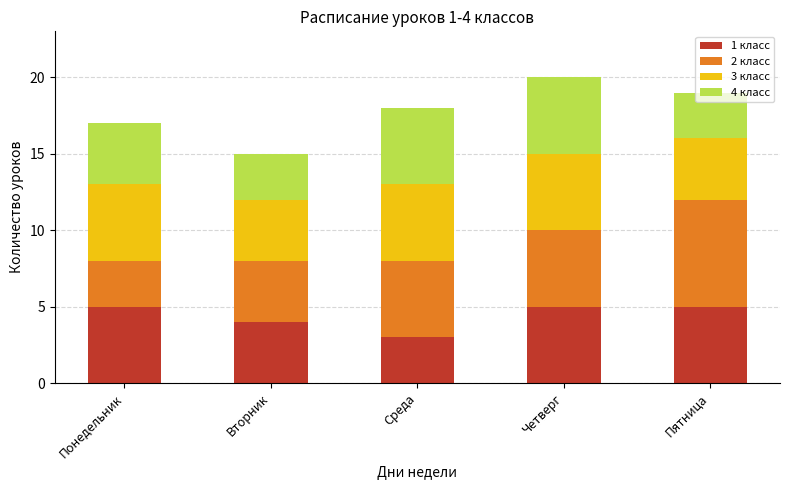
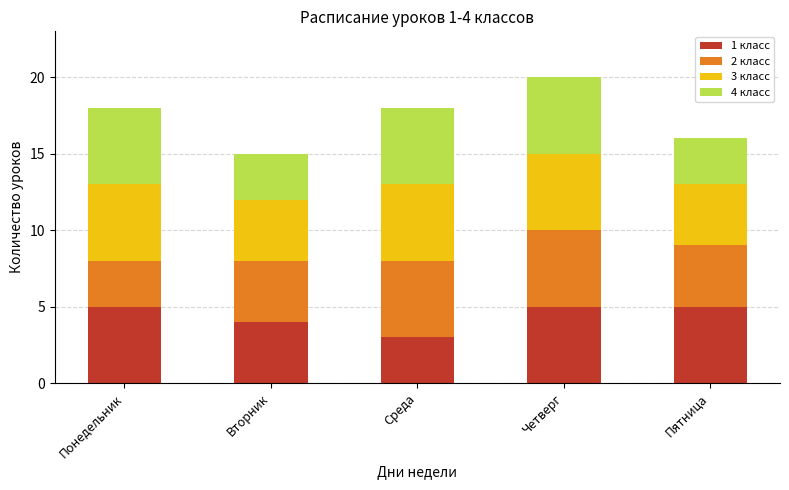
  {
    "1 класс": {
      "Понедельник": 5,
      "Вторник": 4,
      "Среда": 3,
      "Четверг": 5,
      "Пятница": 5
    },
    "2 класс": {
      "Понедельник": 3,
      "Вторник": 4,
      "Среда": 5,
      "Четверг": 5,
-     "Пятница": 7
+     "Пятница": 4
    },
    "3 класс": {
      "Понедельник": 5,
      "Вторник": 4,
      "Среда": 5,
      "Четверг": 5,
      "Пятница": 4
    },
    "4 класс": {
-     "Понедельник": 4,
+     "Понедельник": 5,
      "Вторник": 3,
      "Среда": 5,
      "Четверг": 5
    }
  }
